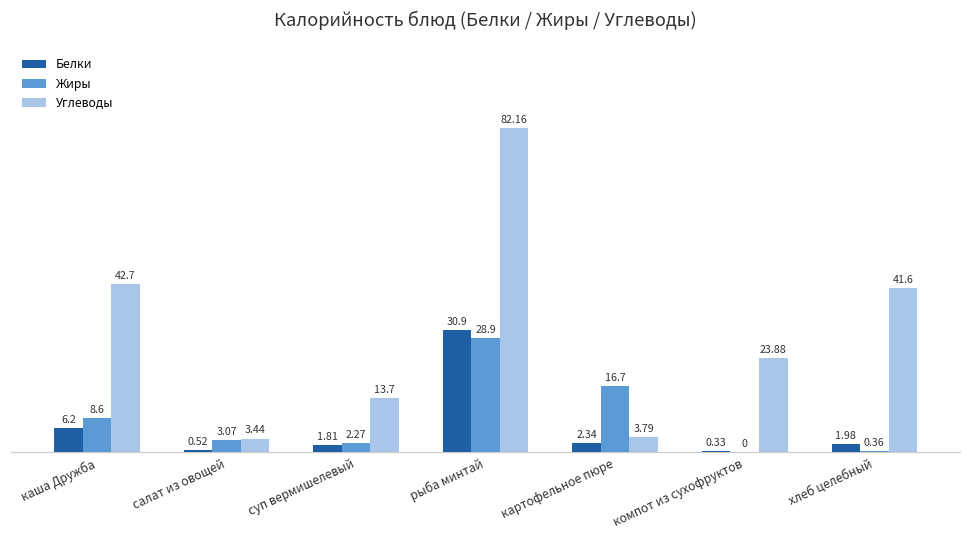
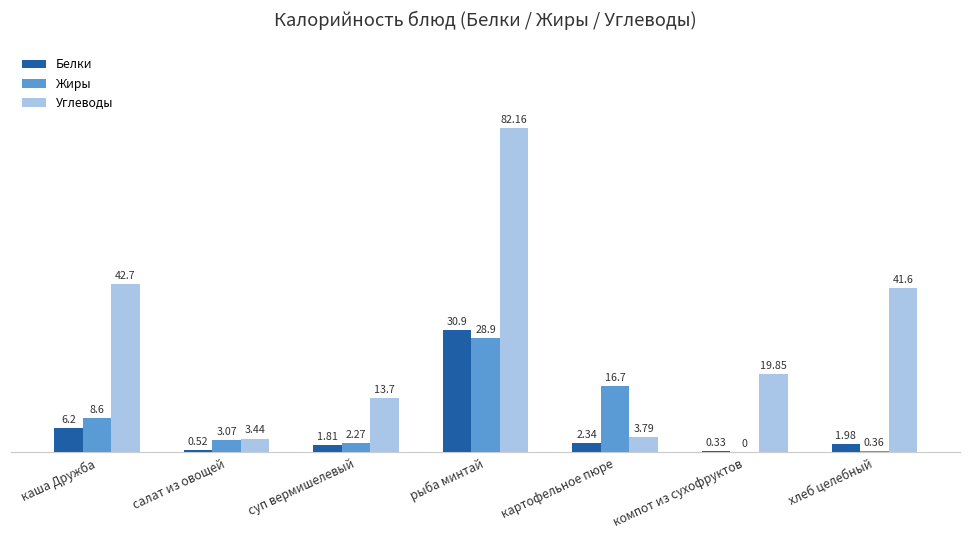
  {
    "Белки": {
      "каша Дружба": 6.2,
      "салат из овощей": 0.52,
      "суп вермишелевый": 1.81,
      "рыба минтай": 30.9,
      "картофельное пюре": 2.34,
      "компот из сухофруктов": 0.33,
      "хлеб целебный": 1.98
    },
    "Жиры": {
      "каша Дружба": 8.6,
      "салат из овощей": 3.07,
      "суп вермишелевый": 2.27,
      "рыба минтай": 28.9,
      "картофельное пюре": 16.7,
      "компот из сухофруктов": 0,
      "хлеб целебный": 0.36
    },
    "Углеводы": {
      "каша Дружба": 42.7,
      "салат из овощей": 3.44,
      "суп вермишелевый": 13.7,
      "рыба минтай": 82.16,
      "картофельное пюре": 3.79,
-     "компот из сухофруктов": 23.88,
+     "компот из сухофруктов": 19.85,
      "хлеб целебный": 41.6
    }
  }
